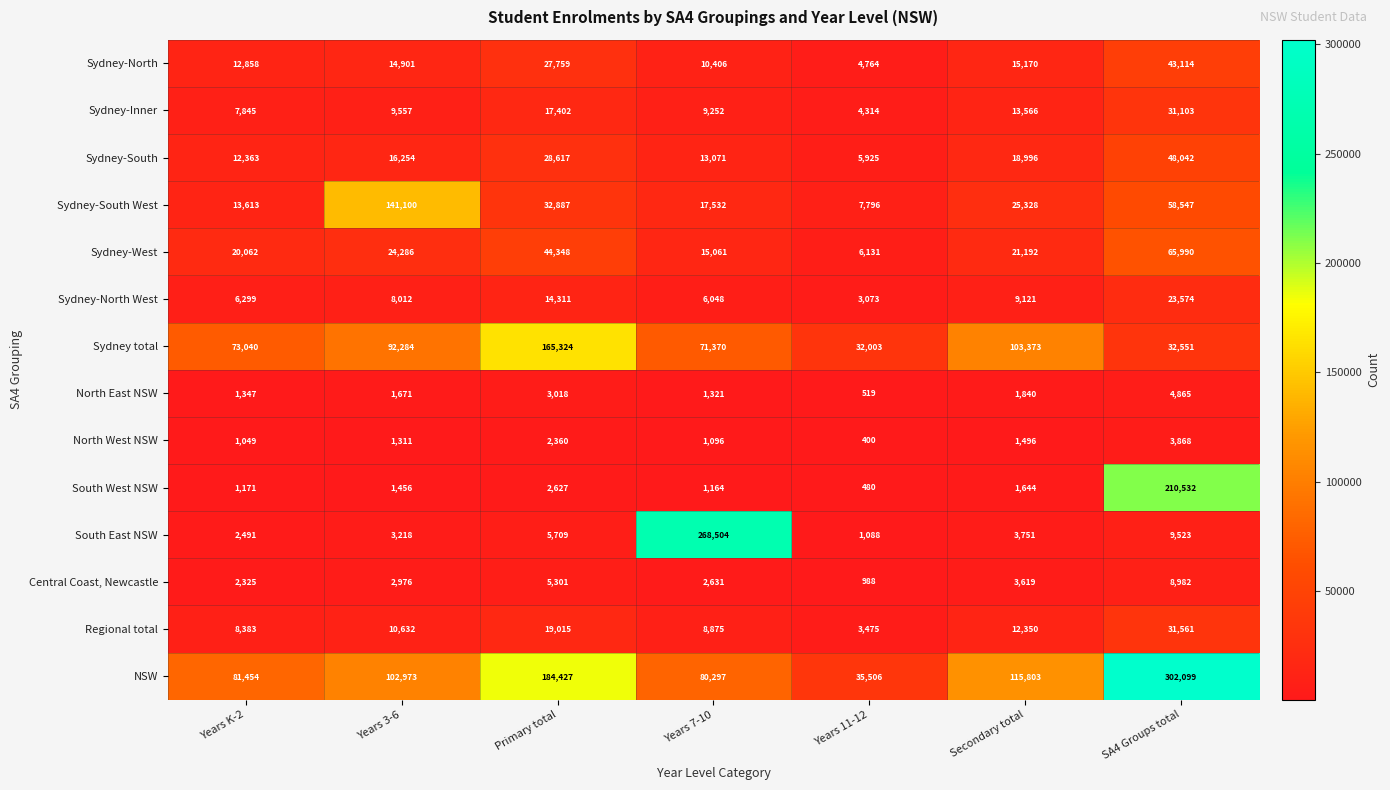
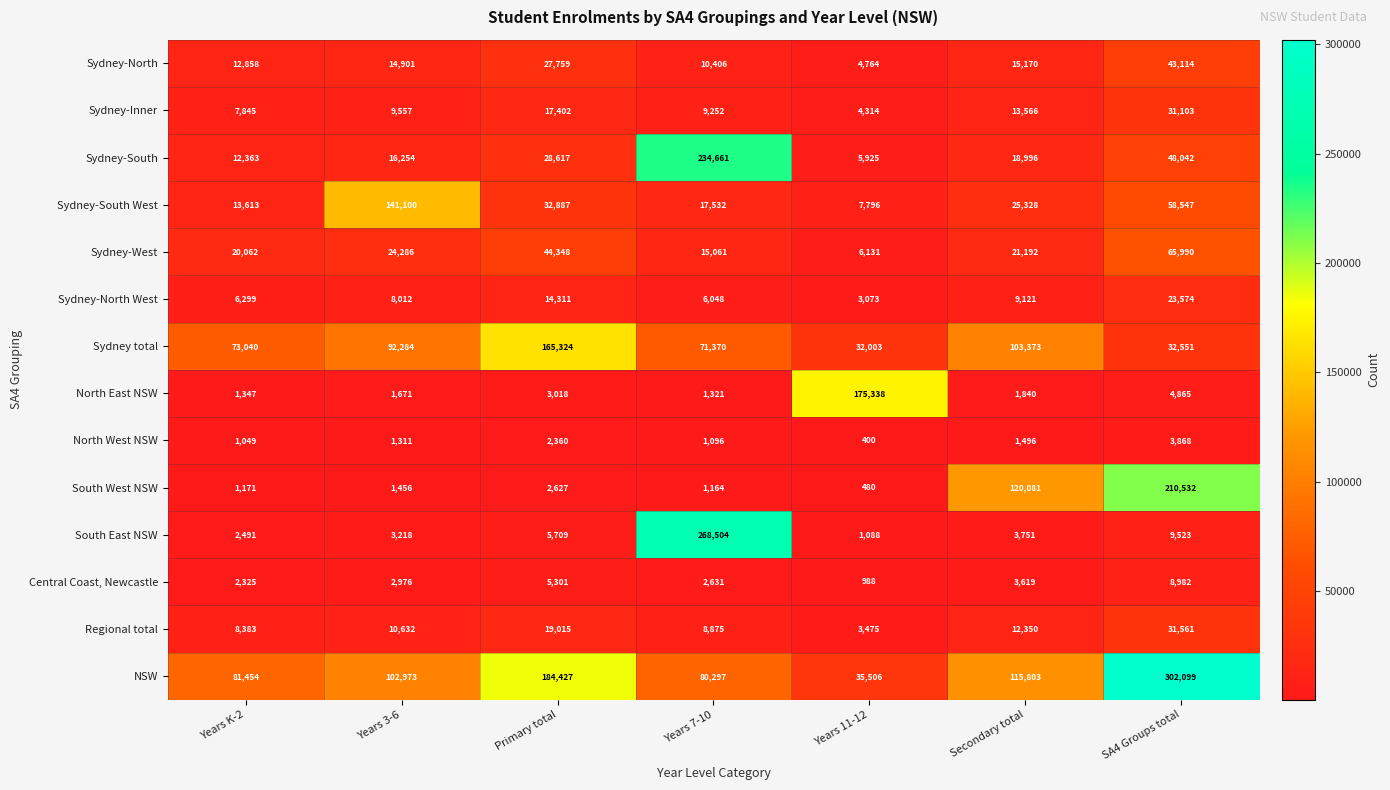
  {
    "Sydney-North": {
      "Years K-2": "12,858",
      "Years 3-6": "14,901",
      "Primary total": "27,759",
      "Years 7-10": "10,406",
      "Years 11-12": "4,764",
      "Secondary total": "15,170",
      "SA4 Groups total": "43,114"
    },
    "Sydney-Inner": {
      "Years K-2": "7,845",
      "Years 3-6": "9,557",
      "Primary total": "17,402",
      "Years 7-10": "9,252",
      "Years 11-12": "4,314",
      "Secondary total": "13,566",
      "SA4 Groups total": "31,103"
    },
    "Sydney-South": {
      "Years K-2": "12,363",
      "Years 3-6": "16,254",
      "Primary total": "28,617",
-     "Years 7-10": "13,071",
+     "Years 7-10": "234,661",
      "Years 11-12": "5,925",
      "Secondary total": "18,996",
      "SA4 Groups total": "48,042"
    },
    "Sydney-South West": {
      "Years K-2": "13,613",
      "Years 3-6": "141,100",
      "Primary total": "32,887",
      "Years 7-10": "17,532",
      "Years 11-12": "7,796",
      "Secondary total": "25,328",
      "SA4 Groups total": "58,547"
    },
    "Sydney-West": {
      "Years K-2": "20,062",
      "Years 3-6": "24,286",
      "Primary total": "44,348",
      "Years 7-10": "15,061",
      "Years 11-12": "6,131",
      "Secondary total": "21,192",
      "SA4 Groups total": "65,990"
    },
    "Sydney-North West": {
      "Years K-2": "6,299",
      "Years 3-6": "8,012",
      "Primary total": "14,311",
      "Years 7-10": "6,048",
      "Years 11-12": "3,073",
      "Secondary total": "9,121",
      "SA4 Groups total": "23,574"
    },
    "Sydney total": {
      "Years K-2": "73,040",
      "Years 3-6": "92,284",
      "Primary total": "165,324",
      "Years 7-10": "71,370",
      "Years 11-12": "32,003",
      "Secondary total": "103,373",
      "SA4 Groups total": "32,551"
    },
    "North East NSW": {
      "Years K-2": "1,347",
      "Years 3-6": "1,671",
      "Primary total": "3,018",
      "Years 7-10": "1,321",
-     "Years 11-12": "519",
+     "Years 11-12": "175,338",
      "Secondary total": "1,840",
      "SA4 Groups total": "4,865"
    },
    "North West NSW": {
      "Years K-2": "1,049",
      "Years 3-6": "1,311",
      "Primary total": "2,360",
      "Years 7-10": "1,096",
      "Years 11-12": "400",
      "Secondary total": "1,496",
      "SA4 Groups total": "3,868"
    },
    "South West NSW": {
      "Years K-2": "1,171",
      "Years 3-6": "1,456",
      "Primary total": "2,627",
      "Years 7-10": "1,164",
      "Years 11-12": "480",
-     "Secondary total": "1,644",
+     "Secondary total": "120,081",
      "SA4 Groups total": "210,532"
    },
    "South East NSW": {
      "Years K-2": "2,491",
      "Years 3-6": "3,218",
      "Primary total": "5,709",
      "Years 7-10": "268,504",
      "Years 11-12": "1,088",
      "Secondary total": "3,751",
      "SA4 Groups total": "9,523"
    },
    "Central Coast, Newcastle": {
      "Years K-2": "2,325",
      "Years 3-6": "2,976",
      "Primary total": "5,301",
      "Years 7-10": "2,631",
      "Years 11-12": "988",
      "Secondary total": "3,619",
      "SA4 Groups total": "8,982"
    },
    "Regional total": {
      "Years K-2": "8,383",
      "Years 3-6": "10,632",
      "Primary total": "19,015",
      "Years 7-10": "8,875",
      "Years 11-12": "3,475",
      "Secondary total": "12,350",
      "SA4 Groups total": "31,561"
    },
    "NSW": {
      "Years K-2": "81,454",
      "Years 3-6": "102,973",
      "Primary total": "184,427",
      "Years 7-10": "80,297",
      "Years 11-12": "35,506",
      "Secondary total": "115,803",
      "SA4 Groups total": "302,099"
    }
  }
